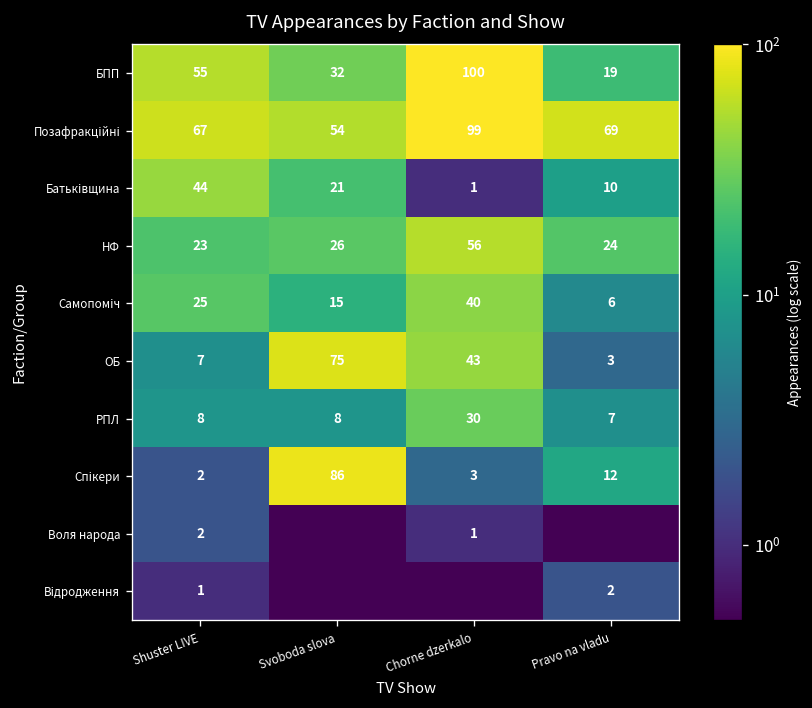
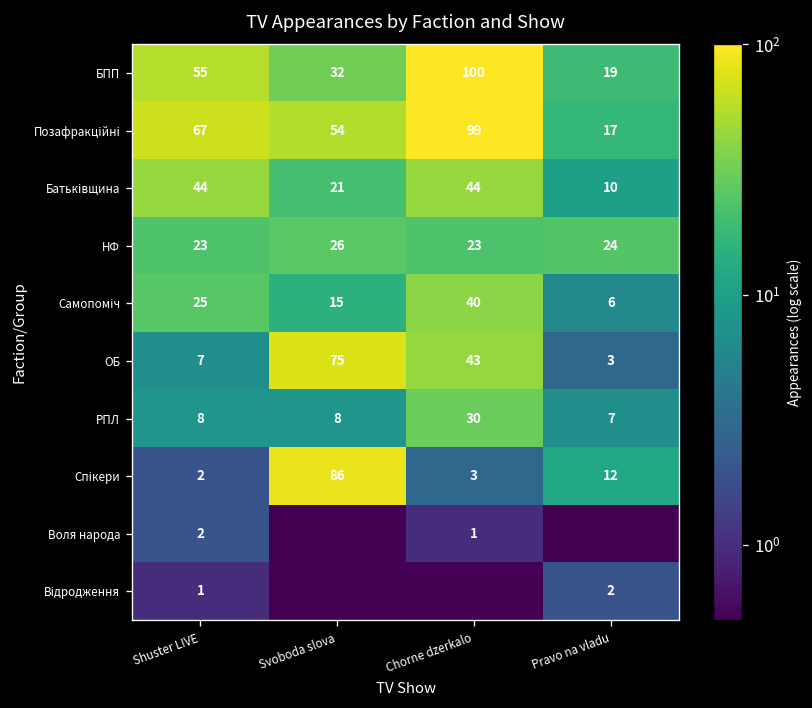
  {
    "БПП": {
      "Shuster LIVE": 55,
      "Svoboda slova": 32,
      "Chorne dzerkalo": 100,
      "Pravo na vladu": 19
    },
    "Позафракційні": {
      "Shuster LIVE": 67,
      "Svoboda slova": 54,
      "Chorne dzerkalo": 99,
-     "Pravo na vladu": 69
+     "Pravo na vladu": 17
    },
    "Батьківщина": {
      "Shuster LIVE": 44,
      "Svoboda slova": 21,
-     "Chorne dzerkalo": 1,
+     "Chorne dzerkalo": 44,
      "Pravo na vladu": 10
    },
    "НФ": {
      "Shuster LIVE": 23,
      "Svoboda slova": 26,
-     "Chorne dzerkalo": 56,
+     "Chorne dzerkalo": 23,
      "Pravo na vladu": 24
    },
    "Самопоміч": {
      "Shuster LIVE": 25,
      "Svoboda slova": 15,
      "Chorne dzerkalo": 40,
      "Pravo na vladu": 6
    },
    "ОБ": {
      "Shuster LIVE": 7,
      "Svoboda slova": 75,
      "Chorne dzerkalo": 43,
      "Pravo na vladu": 3
    },
    "РПЛ": {
      "Shuster LIVE": 8,
      "Svoboda slova": 8,
      "Chorne dzerkalo": 30,
      "Pravo na vladu": 7
    },
    "Спікери": {
      "Shuster LIVE": 2,
      "Svoboda slova": 86,
      "Chorne dzerkalo": 3,
      "Pravo na vladu": 12
    },
    "Воля народа": {
      "Shuster LIVE": 2,
      "Chorne dzerkalo": 1
    },
    "Відродження": {
      "Shuster LIVE": 1,
      "Pravo na vladu": 2
    }
  }
